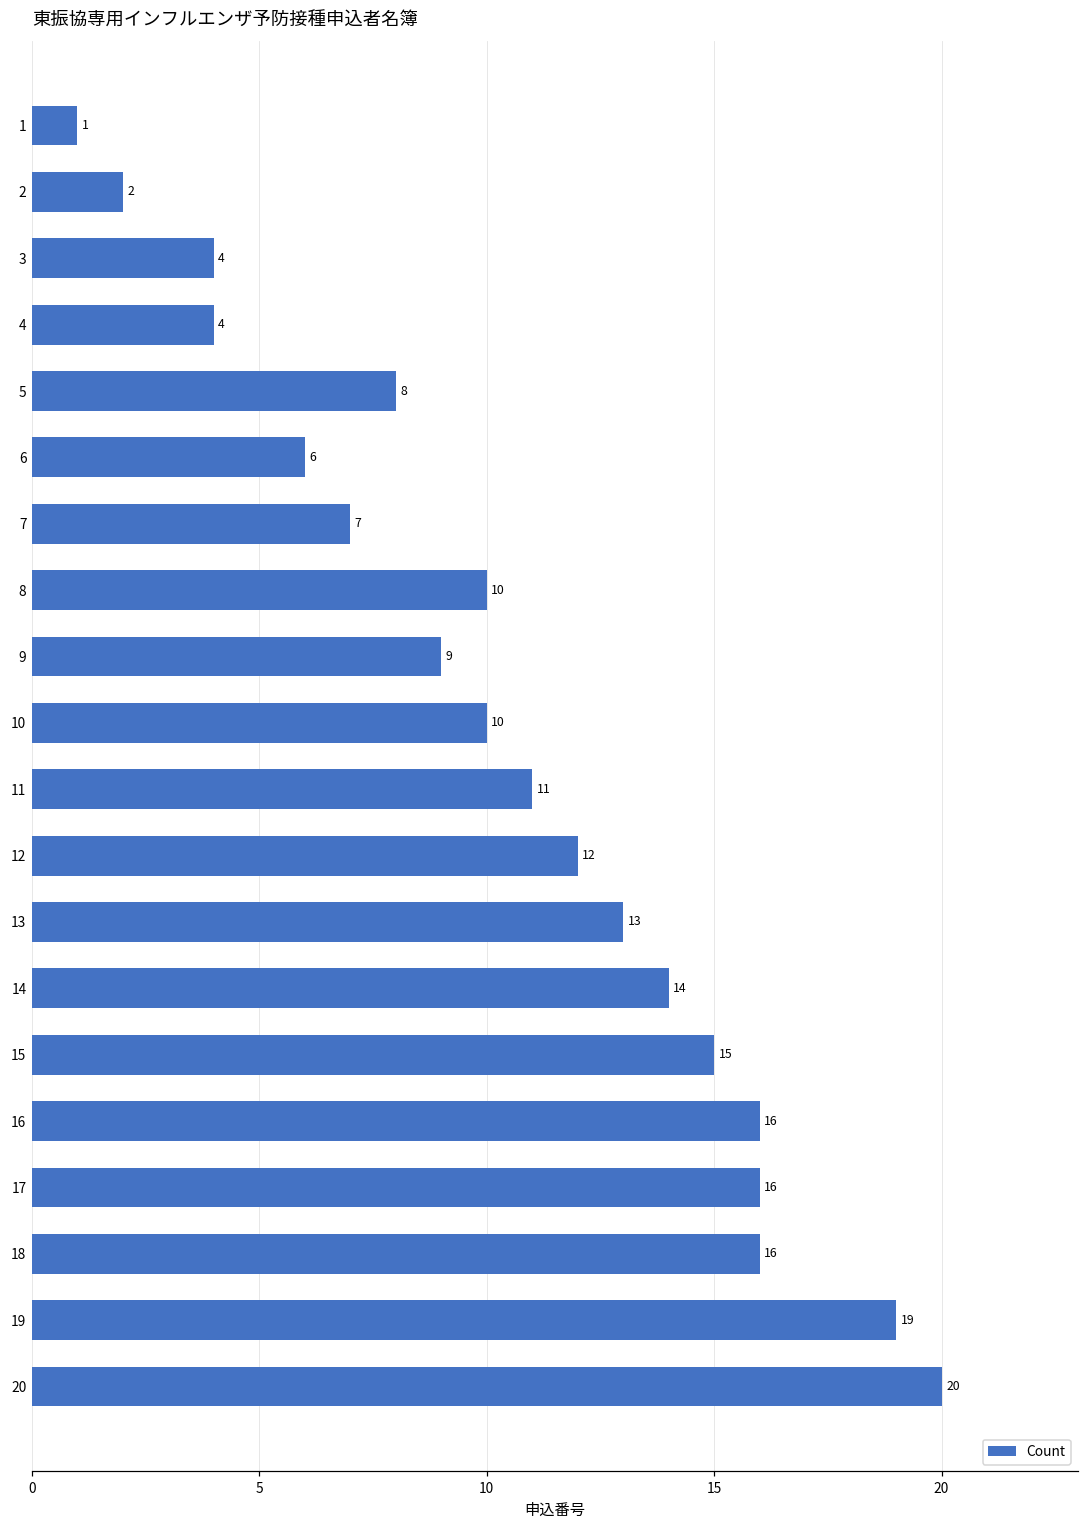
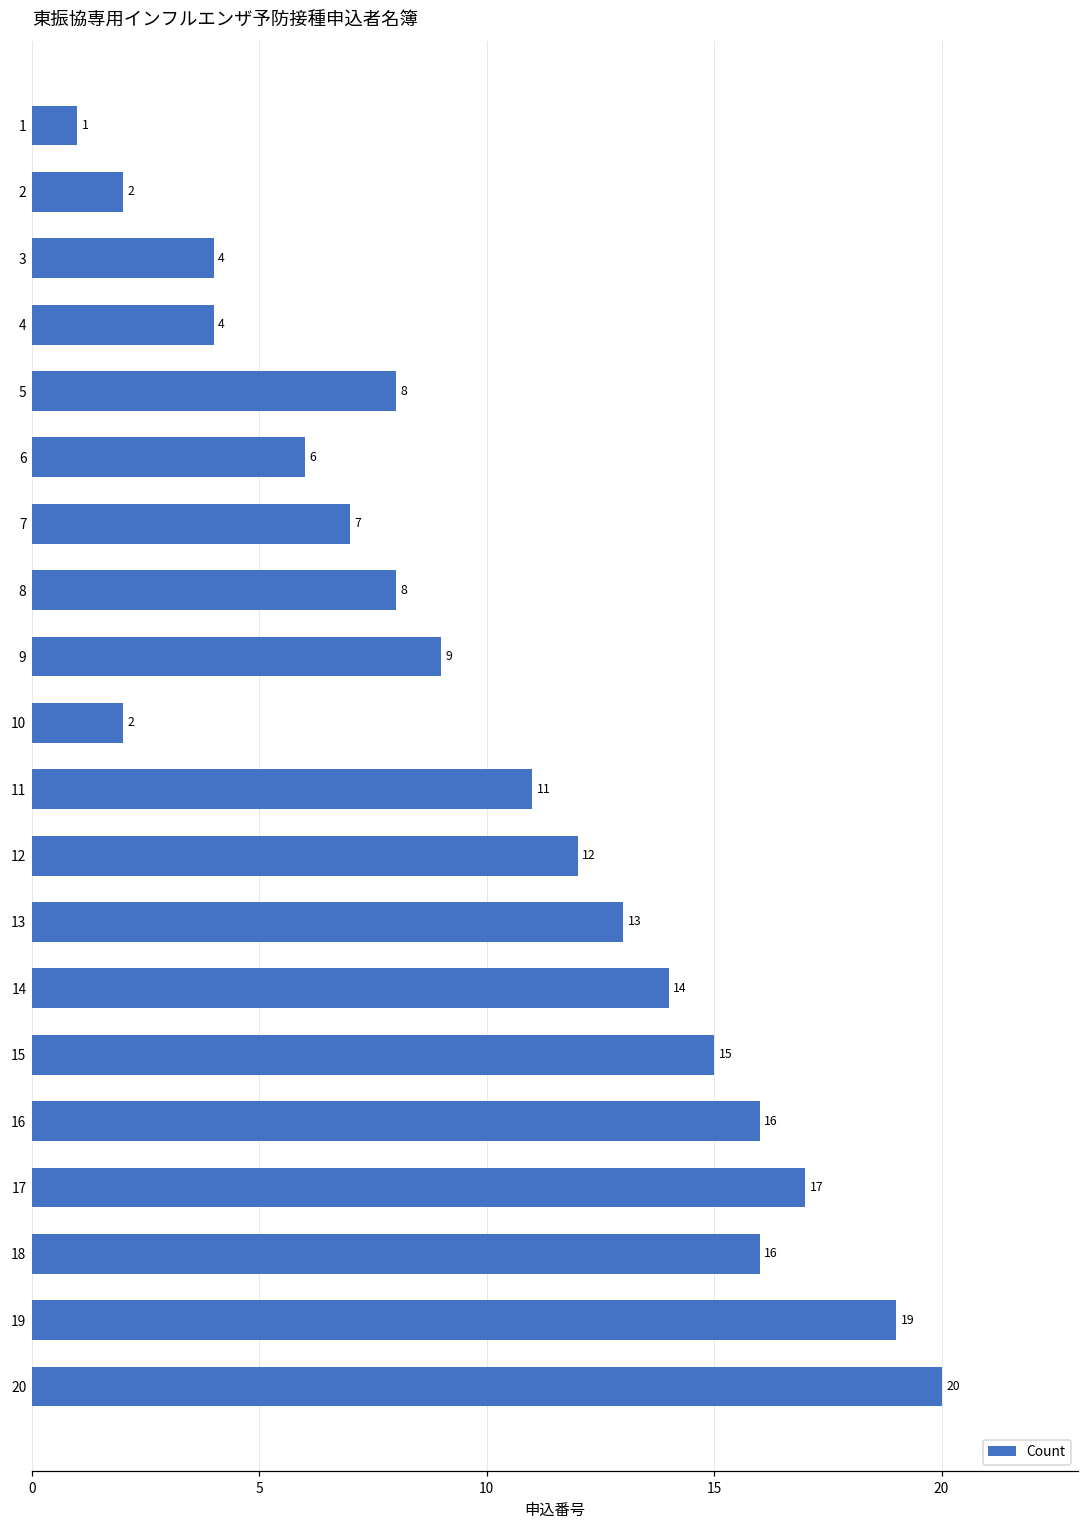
  {
    "1": 1,
    "2": 2,
    "3": 4,
    "4": 4,
    "5": 8,
    "6": 6,
    "7": 7,
-   "8": 10,
+   "8": 8,
    "9": 9,
-   "10": 10,
+   "10": 2,
    "11": 11,
    "12": 12,
    "13": 13,
    "14": 14,
    "15": 15,
    "16": 16,
-   "17": 16,
+   "17": 17,
    "18": 16,
    "19": 19,
    "20": 20
  }
